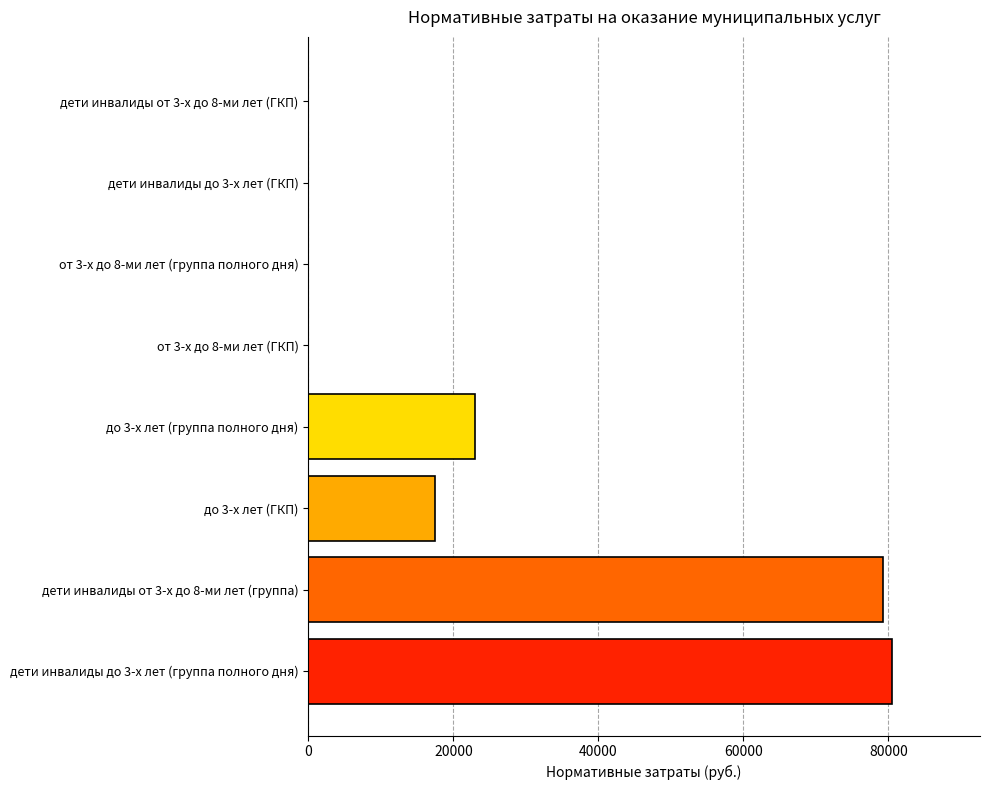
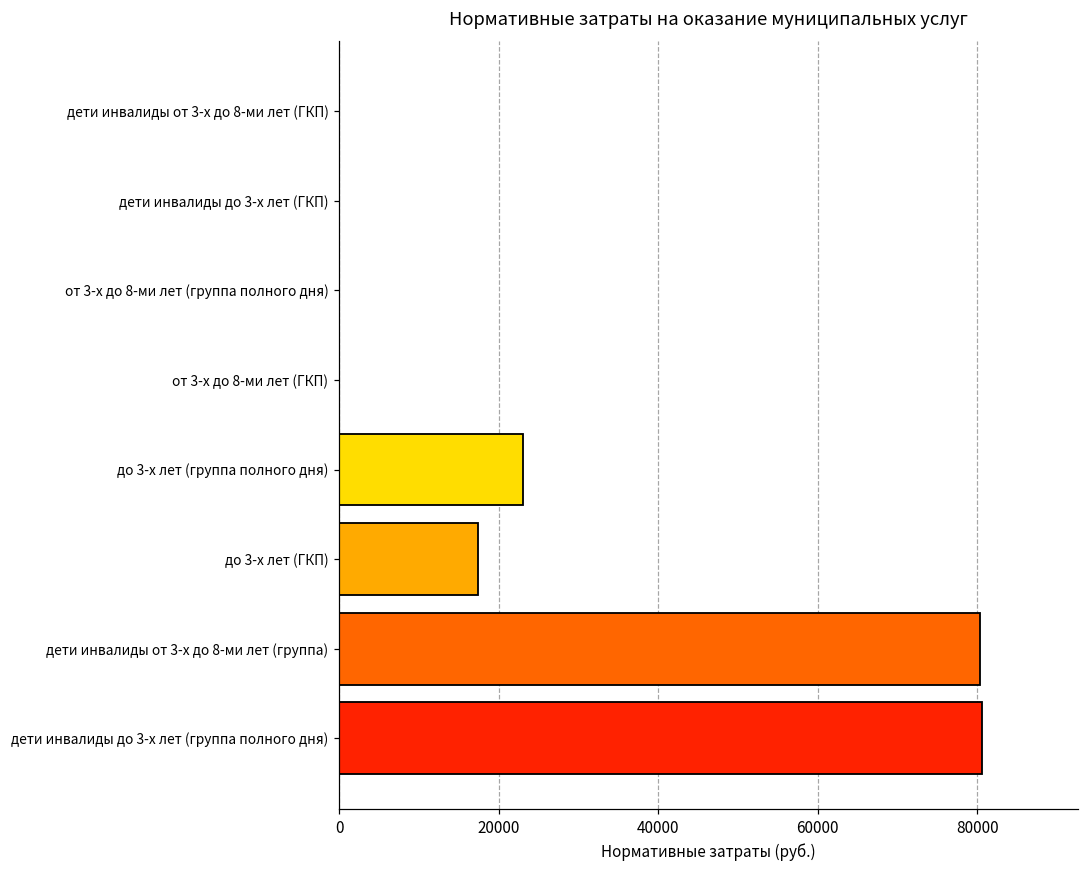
  {
    "дети инвалиды от 3-х до 8-ми лет (ГКП)": 0,
    "дети инвалиды до 3-х лет (ГКП)": 0,
    "от 3-х до 8-ми лет (группа полного дня)": 0,
    "от 3-х до 8-ми лет (ГКП)": 0,
    "до 3-х лет (группа полного дня)": 23000,
    "до 3-х лет (ГКП)": 17000,
-   "дети инвалиды от 3-х до 8-ми лет (группа)": 79000,
+   "дети инвалиды от 3-х до 8-ми лет (группа)": 80000,
    "дети инвалиды до 3-х лет (группа полного дня)": 81000
  }
